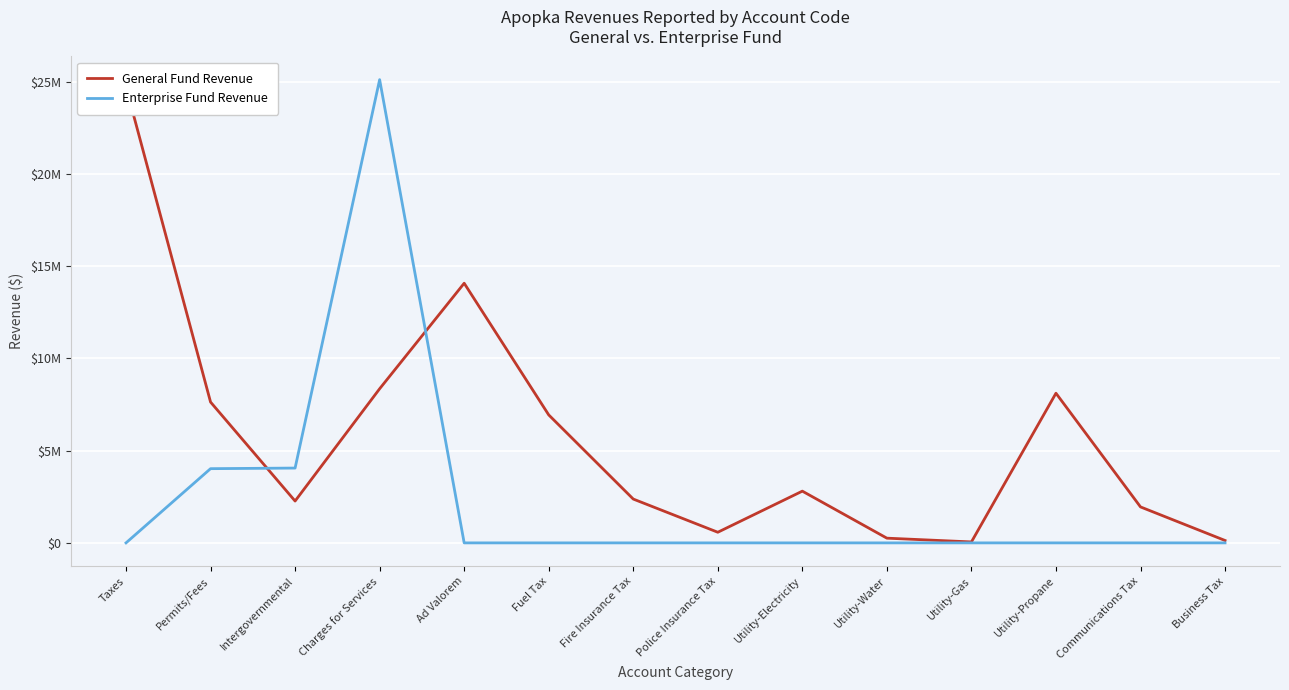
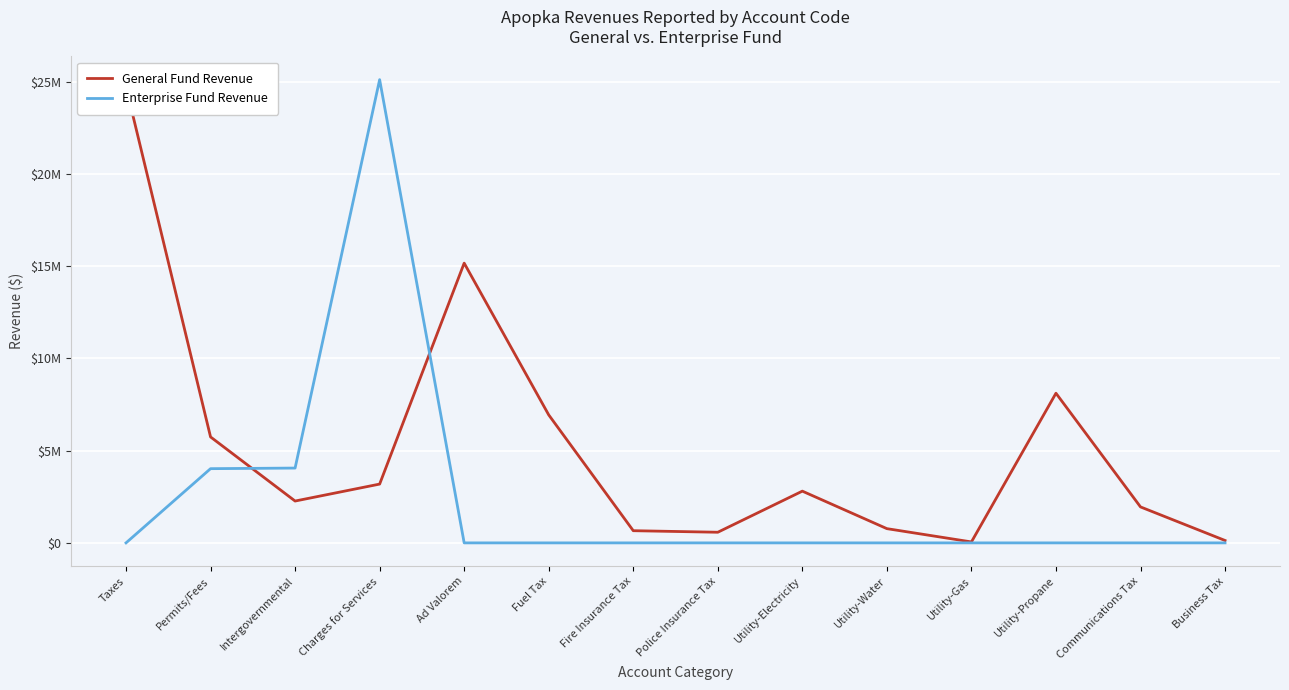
  {
    "General Fund Revenue": {
-     "Permits/Fees": "$7600000",
+     "Permits/Fees": "$5700000",
      "Intergovernmental": "$2300000",
-     "Charges for Services": "$8400000",
-     "Ad Valorem": "$14100000",
+     "Charges for Services": "$3200000",
+     "Ad Valorem": "$15200000",
      "Fuel Tax": "$6900000",
-     "Fire Insurance Tax": "$2400000",
+     "Fire Insurance Tax": "$700000",
      "Police Insurance Tax": "$600000",
      "Utility-Electricity": "$2800000",
-     "Utility-Water": "$300000",
+     "Utility-Water": "$800000",
      "Utility-Propane": "$8100000",
      "Communications Tax": "$2000000"
    },
    "Enterprise Fund Revenue": {
      "Taxes": "$0",
      "Permits/Fees": "$4000000",
      "Intergovernmental": "$4100000",
      "Charges for Services": "$25100000",
      "Ad Valorem": "$0",
      "Fuel Tax": "$0",
      "Fire Insurance Tax": "$0",
      "Police Insurance Tax": "$0",
      "Utility-Electricity": "$0",
      "Utility-Water": "$0",
      "Utility-Propane": "$0",
      "Communications Tax": "$0"
    }
  }
